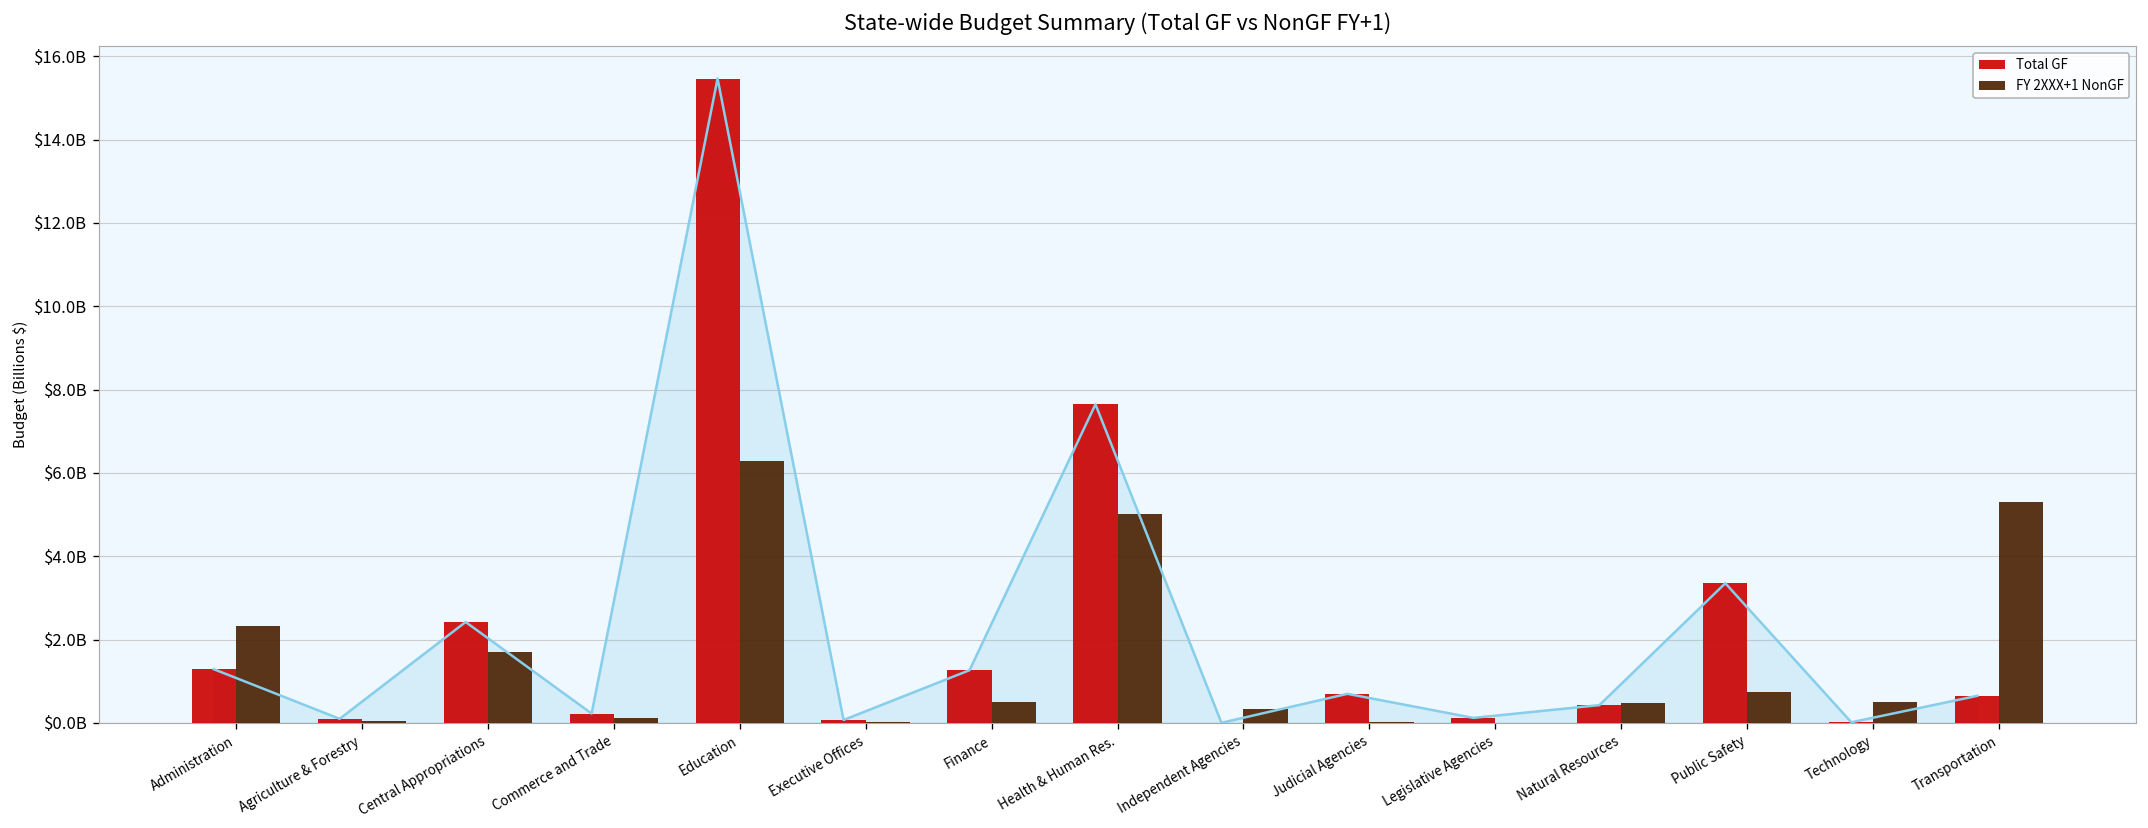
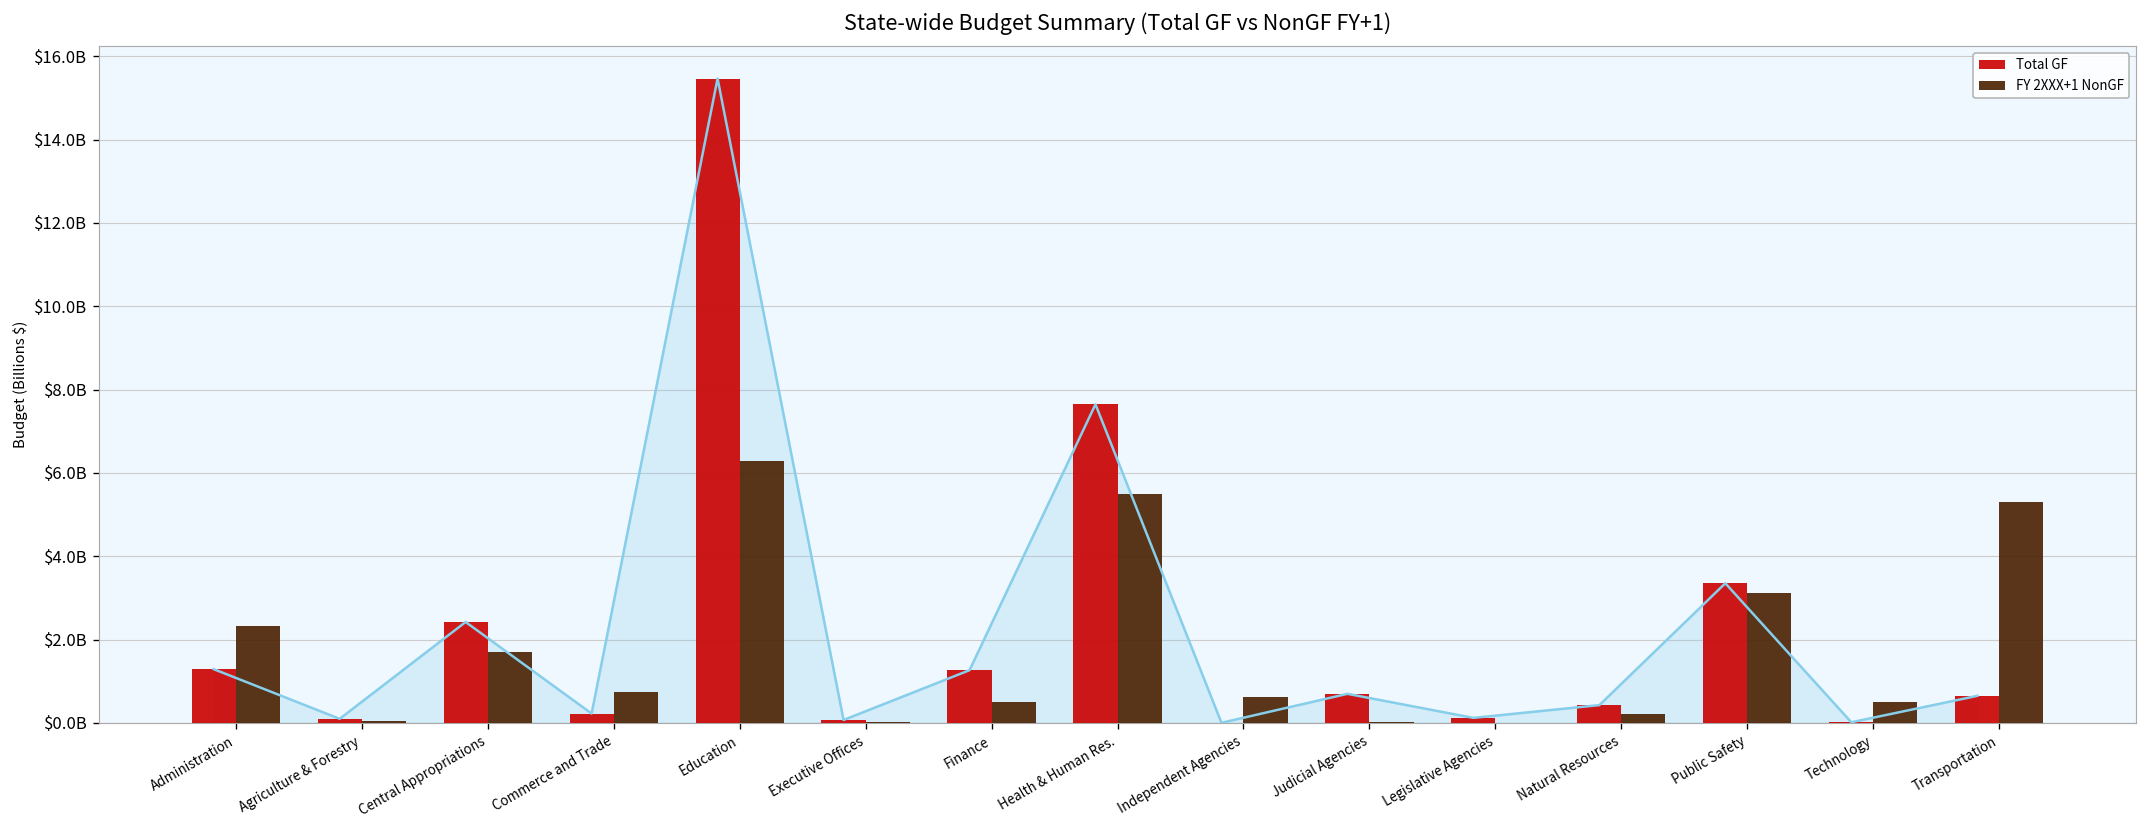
  {
    "Total GF": {
      "Administration": "$1300000000",
      "Agriculture & Forestry": "$100000000",
      "Central Appropriations": "$2400000000",
      "Commerce and Trade": "$200000000",
      "Education": "$15500000000",
      "Finance": "$1300000000",
      "Health & Human Res.": "$7600000000",
      "Judicial Agencies": "$700000000",
      "Legislative Agencies": "$100000000",
      "Natural Resources": "$400000000",
      "Public Safety": "$3400000000",
      "Transportation": "$600000000"
    },
    "FY 2XXX+1 NonGF": {
      "Administration": "$2300000000",
      "Central Appropriations": "$1700000000",
-     "Commerce and Trade": "$100000000",
+     "Commerce and Trade": "$700000000",
      "Education": "$6300000000",
      "Finance": "$500000000",
-     "Health & Human Res.": "$5000000000",
-     "Independent Agencies": "$300000000",
-     "Natural Resources": "$500000000",
-     "Public Safety": "$700000000",
+     "Health & Human Res.": "$5500000000",
+     "Independent Agencies": "$600000000",
+     "Natural Resources": "$200000000",
+     "Public Safety": "$3100000000",
      "Technology": "$500000000",
      "Transportation": "$5300000000"
    }
  }
